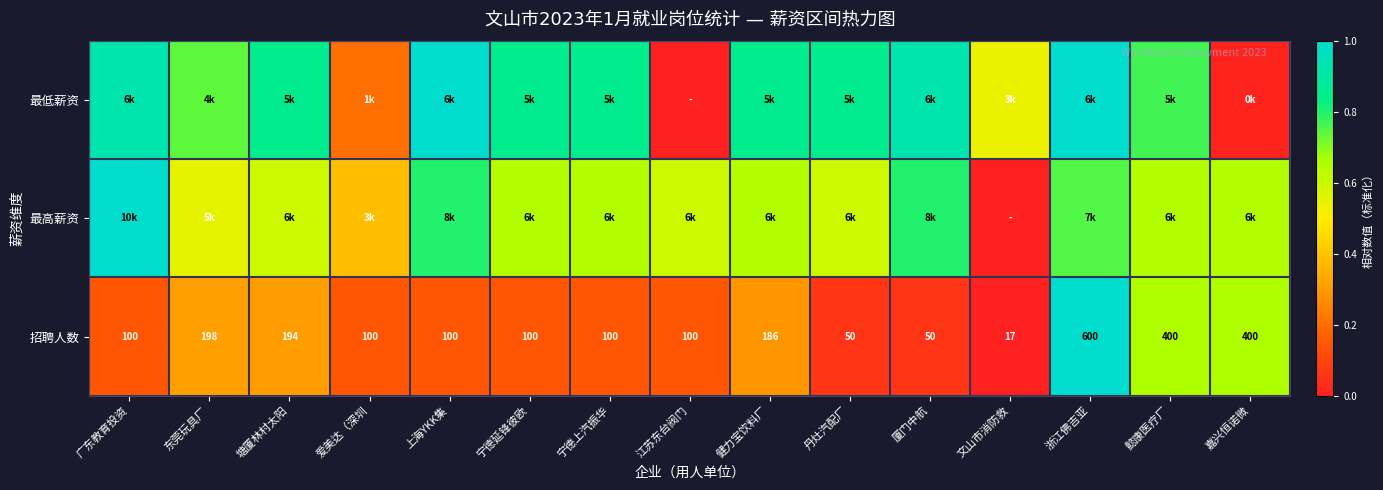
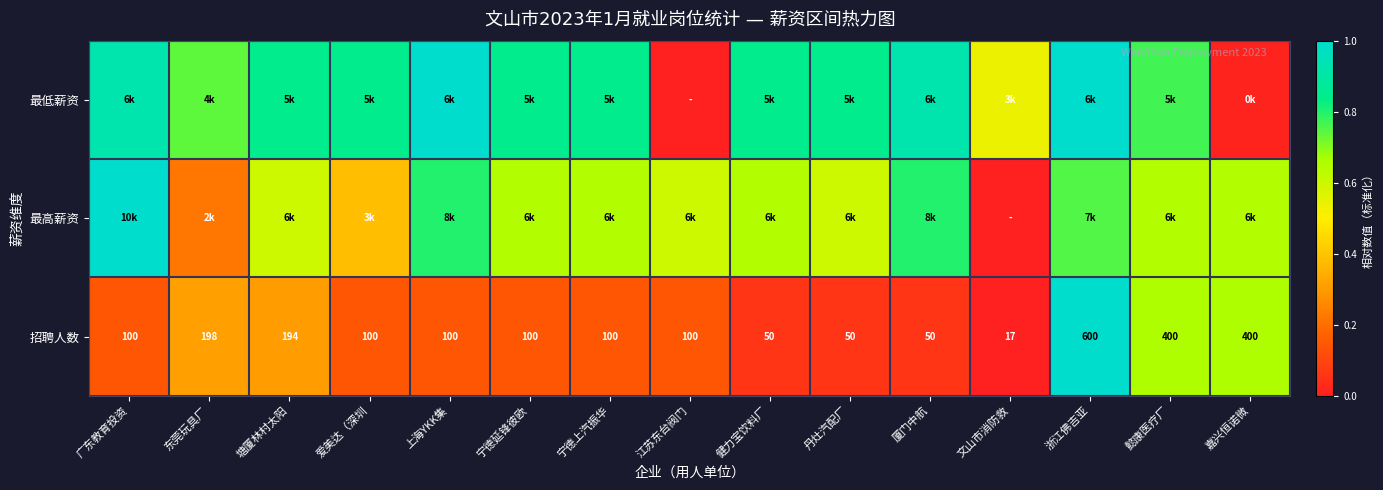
  {
    "最低薪资": {
      "广东教育投资": "6k",
      "东莞玩具厂": "4k",
      "塘厦林村太阳": "5k",
-     "爱美达（深圳": "1k",
+     "爱美达（深圳": "5k",
      "上海YKK集": "6k",
      "宁德延锋彼欧": "5k",
      "宁德上汽振华": "5k",
      "健力宝饮料厂": "5k",
      "丹灶汽配厂": "5k",
      "厦门中航": "6k",
      "文山市消防救": "3k",
      "浙江佛吉亚": "6k",
      "嘉兴恒诺微": "0k"
    },
    "最高薪资": {
      "广东教育投资": "10k",
-     "东莞玩具厂": "5k",
+     "东莞玩具厂": "2k",
      "塘厦林村太阳": "6k",
      "爱美达（深圳": "3k",
      "上海YKK集": "8k",
      "宁德延锋彼欧": "6k",
      "宁德上汽振华": "6k",
      "江苏东台阀门": "6k",
      "健力宝饮料厂": "6k",
      "丹灶汽配厂": "6k",
      "厦门中航": "8k",
      "浙江佛吉亚": "7k",
      "懿康医疗厂": "6k",
      "嘉兴恒诺微": "6k"
    },
    "招聘人数": {
      "广东教育投资": "100",
      "东莞玩具厂": "198",
      "塘厦林村太阳": "194",
      "爱美达（深圳": "100",
      "上海YKK集": "100",
      "宁德延锋彼欧": "100",
      "宁德上汽振华": "100",
      "江苏东台阀门": "100",
-     "健力宝饮料厂": "186",
+     "健力宝饮料厂": "50",
      "丹灶汽配厂": "50",
      "厦门中航": "50",
      "文山市消防救": "17",
      "浙江佛吉亚": "600",
      "懿康医疗厂": "400",
      "嘉兴恒诺微": "400"
    }
  }
